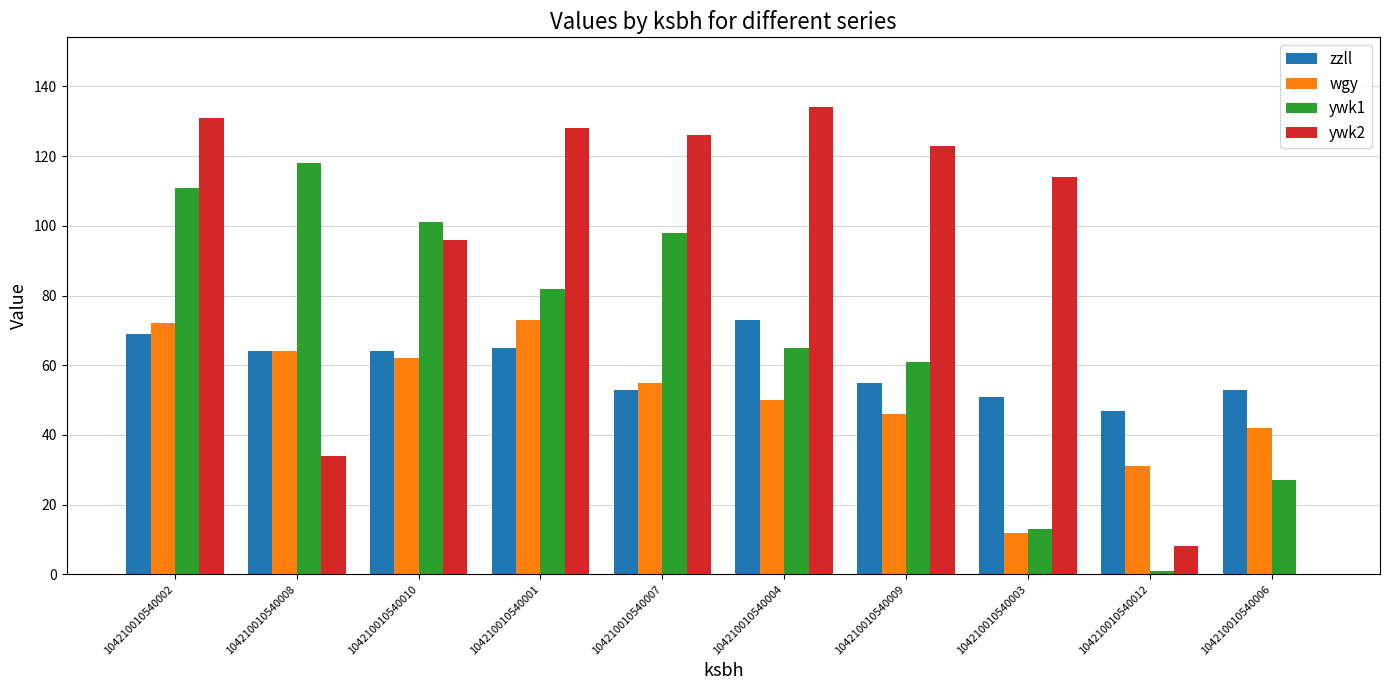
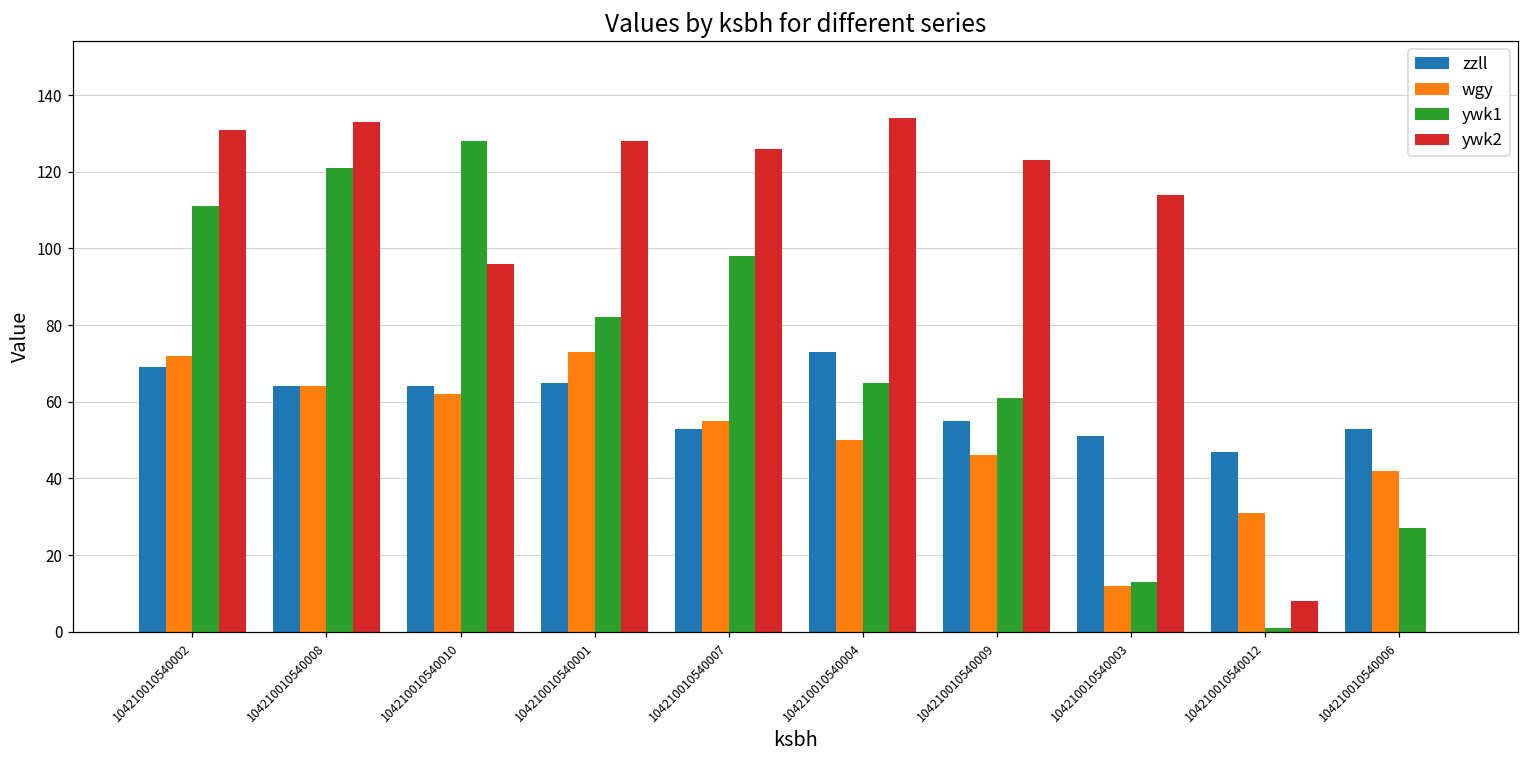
  {
    "zzll": {
      "104210010540002": 69,
      "104210010540008": 64,
      "104210010540010": 64,
      "104210010540001": 65,
      "104210010540007": 53,
      "104210010540004": 73,
      "104210010540009": 55,
      "104210010540003": 51,
      "104210010540012": 47,
      "104210010540006": 53
    },
    "wgy": {
      "104210010540002": 72,
      "104210010540008": 64,
      "104210010540010": 62,
      "104210010540001": 73,
      "104210010540007": 55,
      "104210010540004": 50,
      "104210010540009": 46,
      "104210010540003": 12,
      "104210010540012": 31,
      "104210010540006": 42
    },
    "ywk1": {
      "104210010540002": 111,
-     "104210010540008": 118,
-     "104210010540010": 101,
+     "104210010540008": 121,
+     "104210010540010": 128,
      "104210010540001": 82,
      "104210010540007": 98,
      "104210010540004": 65,
      "104210010540009": 61,
      "104210010540003": 13,
      "104210010540012": 1,
      "104210010540006": 27
    },
    "ywk2": {
      "104210010540002": 131,
-     "104210010540008": 34,
+     "104210010540008": 133,
      "104210010540010": 96,
      "104210010540001": 128,
      "104210010540007": 126,
      "104210010540004": 134,
      "104210010540009": 123,
      "104210010540003": 114,
      "104210010540012": 8,
      "104210010540006": 0
    }
  }
